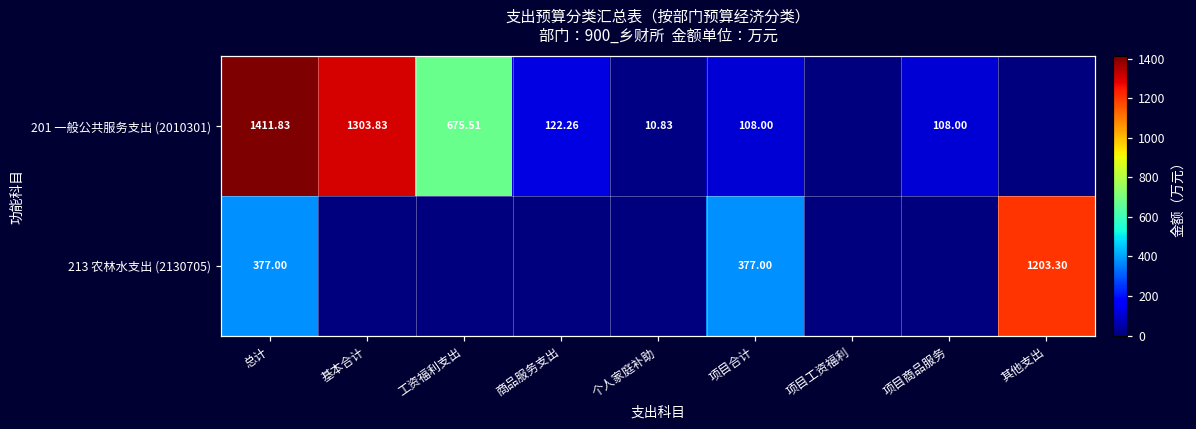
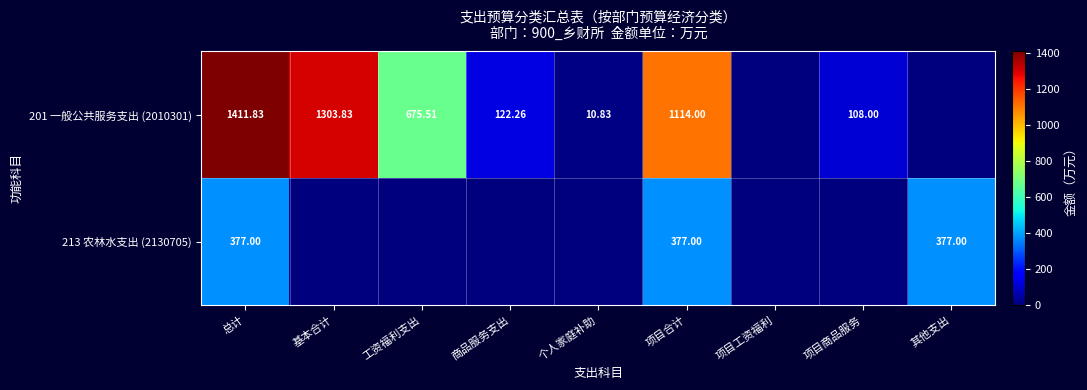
  {
    "201 一般公共服务支出 (2010301)": {
      "总计": 1411.83,
      "基本合计": 1303.83,
      "工资福利支出": 675.51,
      "商品服务支出": 122.26,
      "个人家庭补助": 10.83,
-     "项目合计": 108.00,
+     "项目合计": 1114.00,
      "项目商品服务": 108.00
    },
    "213 农林水支出 (2130705)": {
      "总计": 377.00,
      "项目合计": 377.00,
-     "其他支出": 1203.30
+     "其他支出": 377.00
    }
  }
